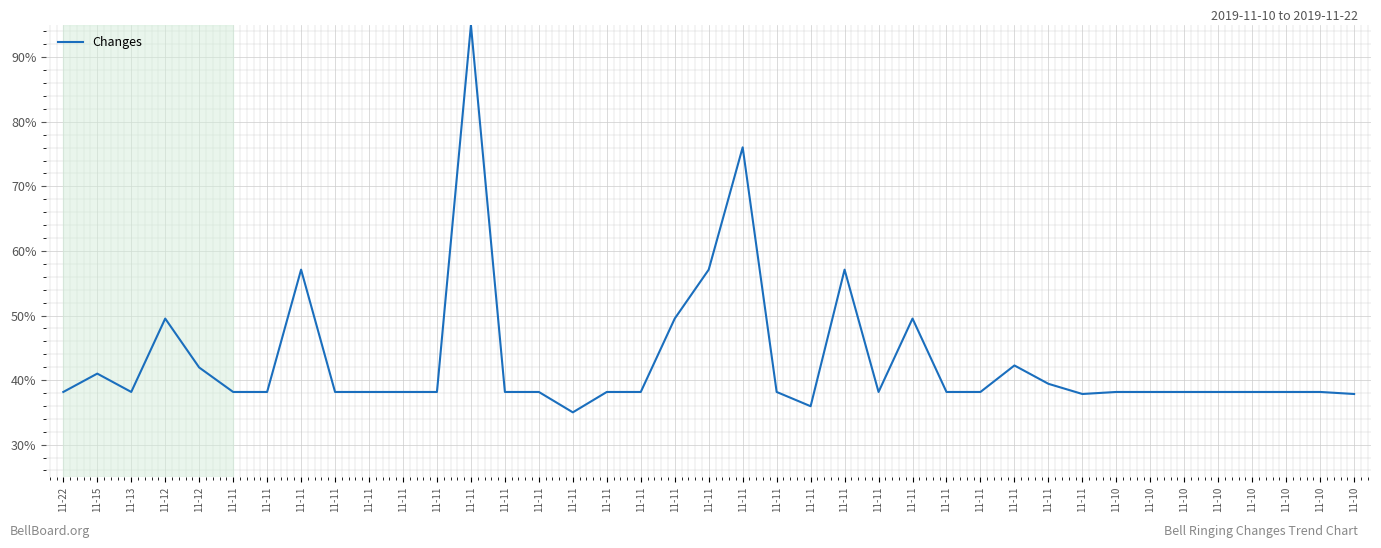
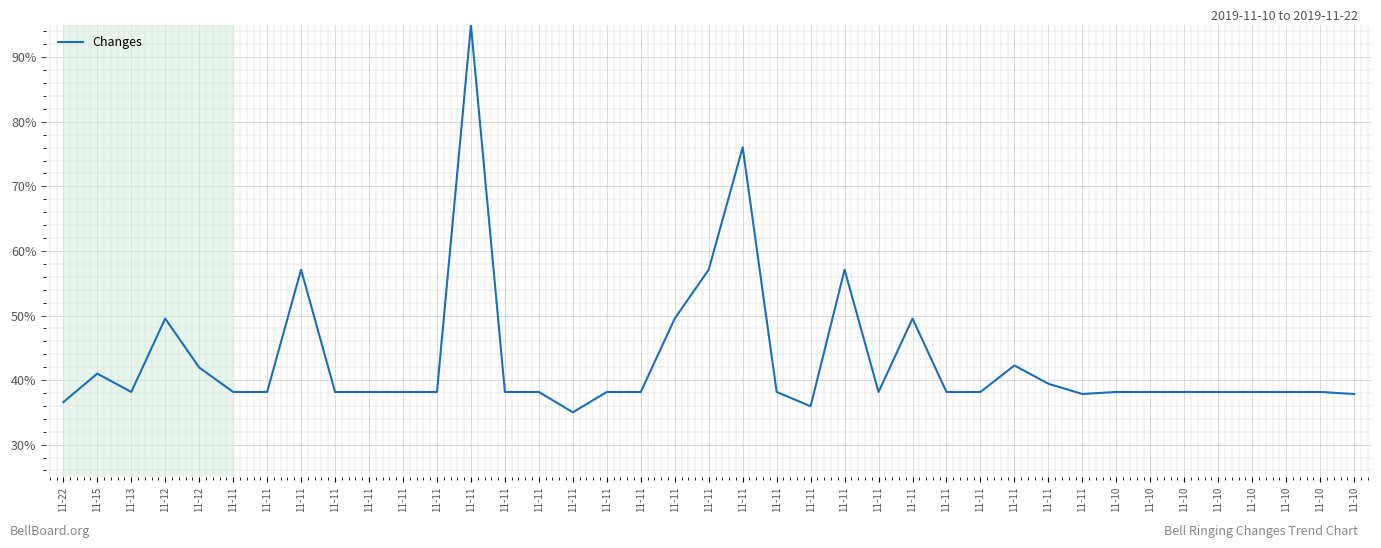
  {
-   "11-22": "38%",
+   "11-22": "37%",
    "11-15": "41%",
    "11-13": "38%"
  }
